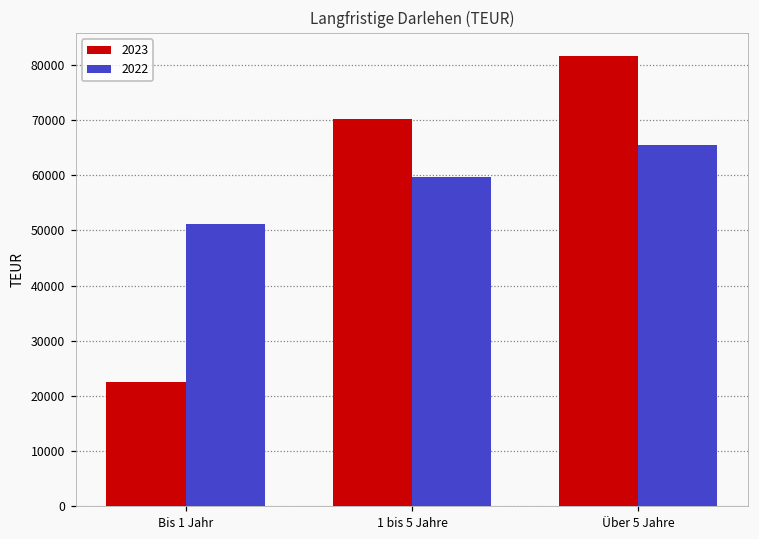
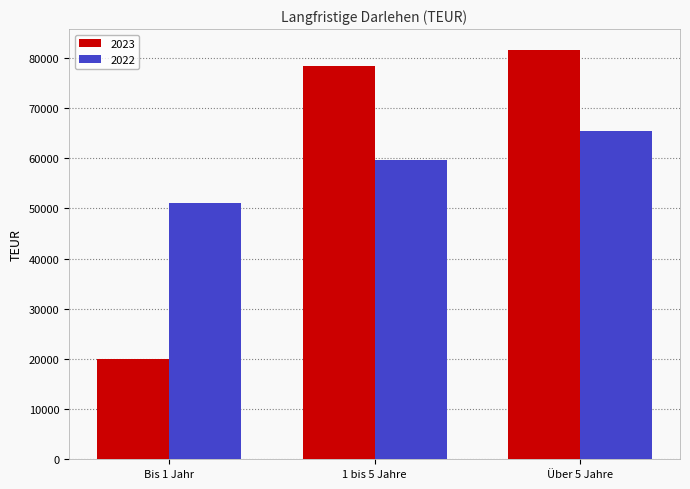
  {
    "2023": {
-     "Bis 1 Jahr": 23000,
-     "1 bis 5 Jahre": 70000,
+     "Bis 1 Jahr": 20000,
+     "1 bis 5 Jahre": 78000,
      "Über 5 Jahre": 82000
    },
    "2022": {
      "Bis 1 Jahr": 51000,
      "1 bis 5 Jahre": 60000,
      "Über 5 Jahre": 65000
    }
  }
